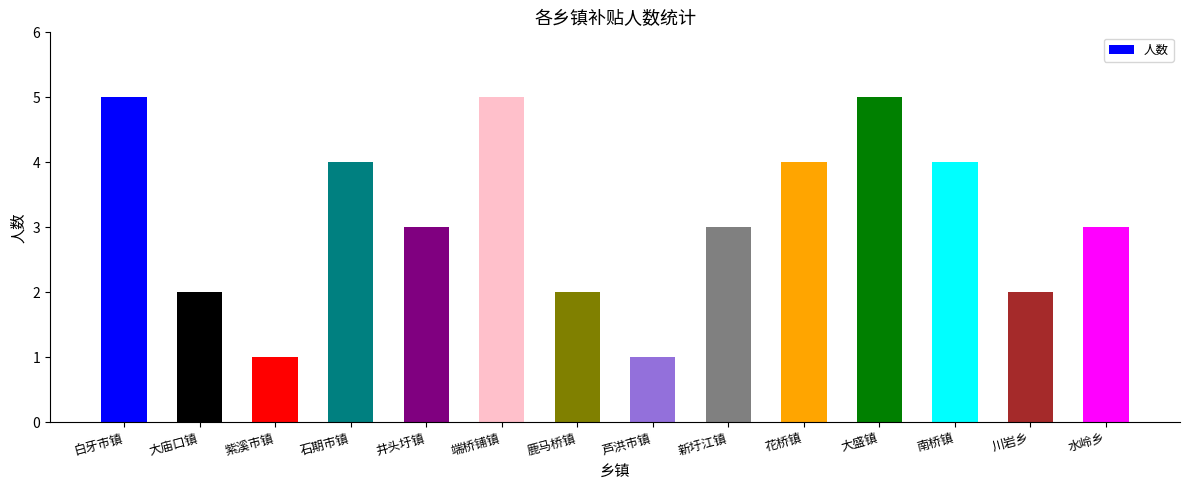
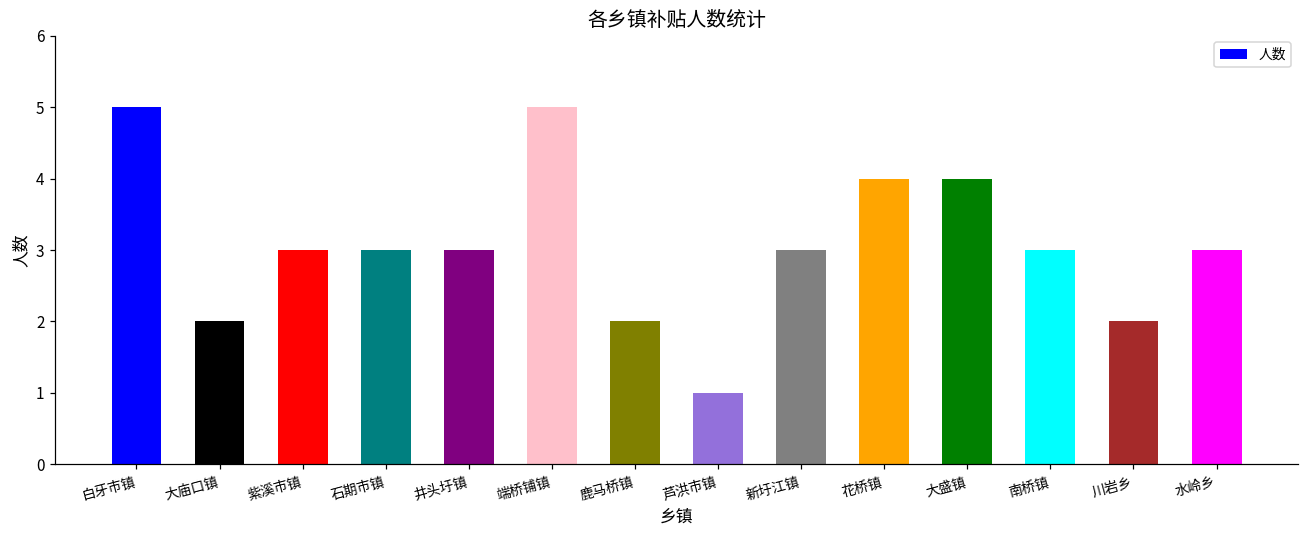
  {
    "白牙市镇": 5,
    "大庙口镇": 2,
-   "紫溪市镇": 1,
-   "石期市镇": 4,
+   "紫溪市镇": 3,
+   "石期市镇": 3,
    "井头圩镇": 3,
    "端桥铺镇": 5,
    "鹿马桥镇": 2,
    "芦洪市镇": 1,
    "新圩江镇": 3,
    "花桥镇": 4,
-   "大盛镇": 5,
-   "南桥镇": 4,
+   "大盛镇": 4,
+   "南桥镇": 3,
    "川岩乡": 2,
    "水岭乡": 3
  }
